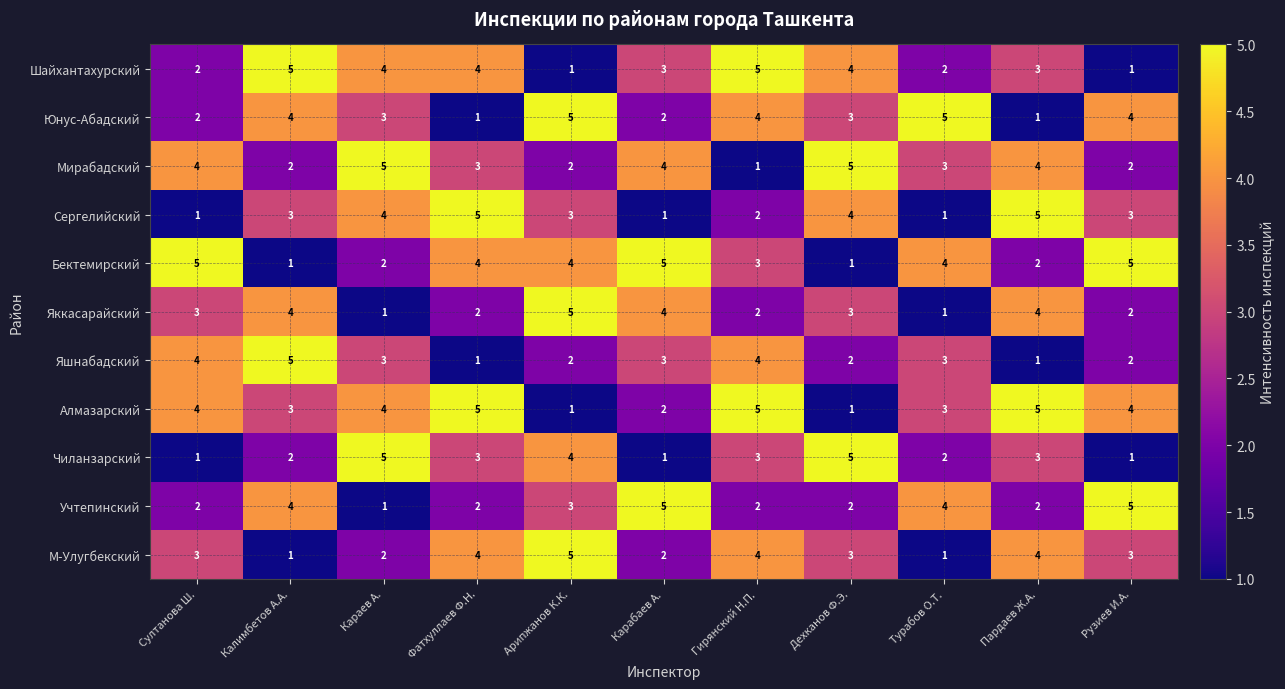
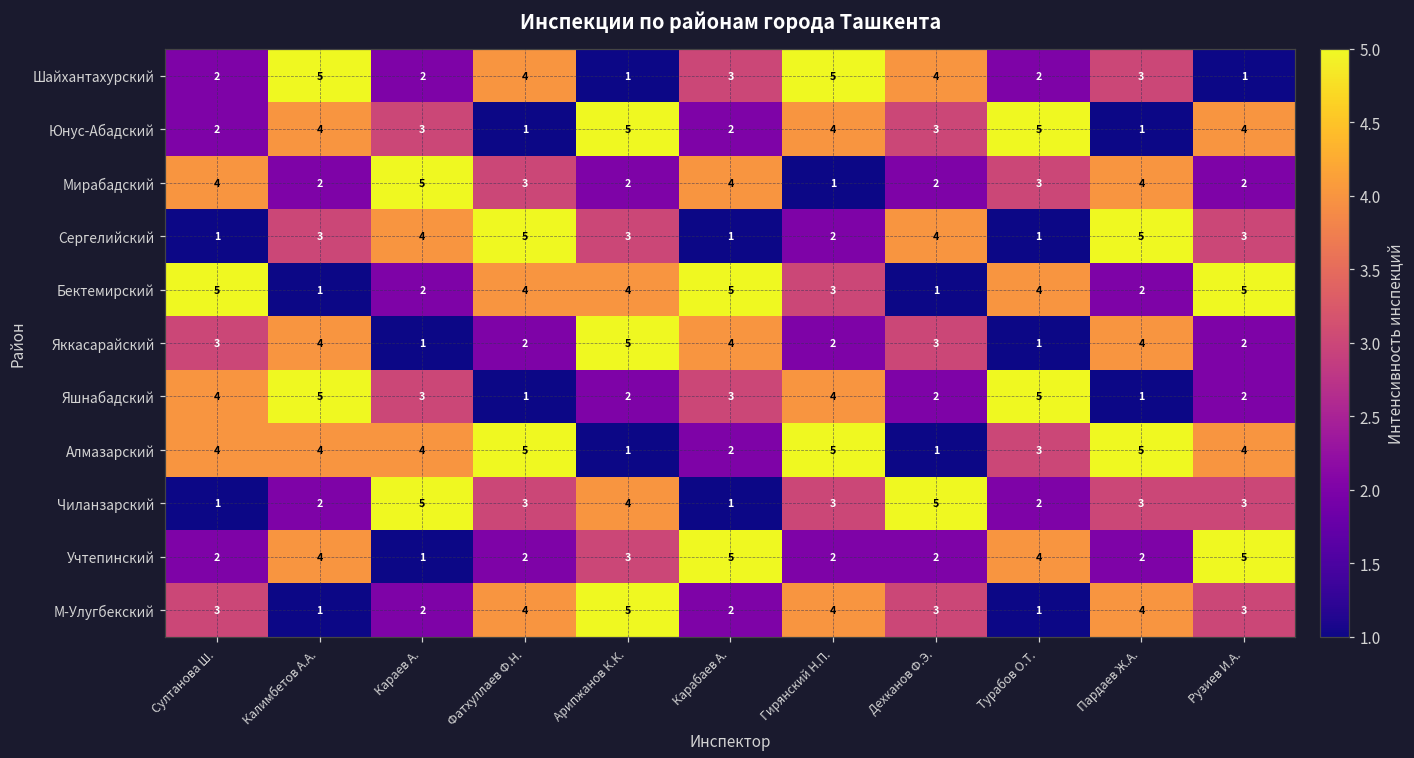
  {
    "Шайхантахурский": {
      "Султанова Ш.": 2,
      "Калимбетов А.А.": 5,
-     "Караев А.": 4,
+     "Караев А.": 2,
      "Фатхуллаев Ф.Н.": 4,
      "Арипжанов К.К.": 1,
      "Карабаев А.": 3,
      "Гирянский Н.П.": 5,
      "Дехканов Ф.Э.": 4,
      "Турабов О.Т.": 2,
      "Пардаев Ж.А.": 3,
      "Рузиев И.А.": 1
    },
    "Юнус-Абадский": {
      "Султанова Ш.": 2,
      "Калимбетов А.А.": 4,
      "Караев А.": 3,
      "Фатхуллаев Ф.Н.": 1,
      "Арипжанов К.К.": 5,
      "Карабаев А.": 2,
      "Гирянский Н.П.": 4,
      "Дехканов Ф.Э.": 3,
      "Турабов О.Т.": 5,
      "Пардаев Ж.А.": 1,
      "Рузиев И.А.": 4
    },
    "Мирабадский": {
      "Султанова Ш.": 4,
      "Калимбетов А.А.": 2,
      "Караев А.": 5,
      "Фатхуллаев Ф.Н.": 3,
      "Арипжанов К.К.": 2,
      "Карабаев А.": 4,
      "Гирянский Н.П.": 1,
-     "Дехканов Ф.Э.": 5,
+     "Дехканов Ф.Э.": 2,
      "Турабов О.Т.": 3,
      "Пардаев Ж.А.": 4,
      "Рузиев И.А.": 2
    },
    "Сергелийский": {
      "Султанова Ш.": 1,
      "Калимбетов А.А.": 3,
      "Караев А.": 4,
      "Фатхуллаев Ф.Н.": 5,
      "Арипжанов К.К.": 3,
      "Карабаев А.": 1,
      "Гирянский Н.П.": 2,
      "Дехканов Ф.Э.": 4,
      "Турабов О.Т.": 1,
      "Пардаев Ж.А.": 5,
      "Рузиев И.А.": 3
    },
    "Бектемирский": {
      "Султанова Ш.": 5,
      "Калимбетов А.А.": 1,
      "Караев А.": 2,
      "Фатхуллаев Ф.Н.": 4,
      "Арипжанов К.К.": 4,
      "Карабаев А.": 5,
      "Гирянский Н.П.": 3,
      "Дехканов Ф.Э.": 1,
      "Турабов О.Т.": 4,
      "Пардаев Ж.А.": 2,
      "Рузиев И.А.": 5
    },
    "Яккасарайский": {
      "Султанова Ш.": 3,
      "Калимбетов А.А.": 4,
      "Караев А.": 1,
      "Фатхуллаев Ф.Н.": 2,
      "Арипжанов К.К.": 5,
      "Карабаев А.": 4,
      "Гирянский Н.П.": 2,
      "Дехканов Ф.Э.": 3,
      "Турабов О.Т.": 1,
      "Пардаев Ж.А.": 4,
      "Рузиев И.А.": 2
    },
    "Яшнабадский": {
      "Султанова Ш.": 4,
      "Калимбетов А.А.": 5,
      "Караев А.": 3,
      "Фатхуллаев Ф.Н.": 1,
      "Арипжанов К.К.": 2,
      "Карабаев А.": 3,
      "Гирянский Н.П.": 4,
      "Дехканов Ф.Э.": 2,
-     "Турабов О.Т.": 3,
+     "Турабов О.Т.": 5,
      "Пардаев Ж.А.": 1,
      "Рузиев И.А.": 2
    },
    "Алмазарский": {
      "Султанова Ш.": 4,
-     "Калимбетов А.А.": 3,
+     "Калимбетов А.А.": 4,
      "Караев А.": 4,
      "Фатхуллаев Ф.Н.": 5,
      "Арипжанов К.К.": 1,
      "Карабаев А.": 2,
      "Гирянский Н.П.": 5,
      "Дехканов Ф.Э.": 1,
      "Турабов О.Т.": 3,
      "Пардаев Ж.А.": 5,
      "Рузиев И.А.": 4
    },
    "Чиланзарский": {
      "Султанова Ш.": 1,
      "Калимбетов А.А.": 2,
      "Караев А.": 5,
      "Фатхуллаев Ф.Н.": 3,
      "Арипжанов К.К.": 4,
      "Карабаев А.": 1,
      "Гирянский Н.П.": 3,
      "Дехканов Ф.Э.": 5,
      "Турабов О.Т.": 2,
      "Пардаев Ж.А.": 3,
-     "Рузиев И.А.": 1
+     "Рузиев И.А.": 3
    },
    "Учтепинский": {
      "Султанова Ш.": 2,
      "Калимбетов А.А.": 4,
      "Караев А.": 1,
      "Фатхуллаев Ф.Н.": 2,
      "Арипжанов К.К.": 3,
      "Карабаев А.": 5,
      "Гирянский Н.П.": 2,
      "Дехканов Ф.Э.": 2,
      "Турабов О.Т.": 4,
      "Пардаев Ж.А.": 2,
      "Рузиев И.А.": 5
    },
    "М-Улугбекский": {
      "Султанова Ш.": 3,
      "Калимбетов А.А.": 1,
      "Караев А.": 2,
      "Фатхуллаев Ф.Н.": 4,
      "Арипжанов К.К.": 5,
      "Карабаев А.": 2,
      "Гирянский Н.П.": 4,
      "Дехканов Ф.Э.": 3,
      "Турабов О.Т.": 1,
      "Пардаев Ж.А.": 4,
      "Рузиев И.А.": 3
    }
  }
